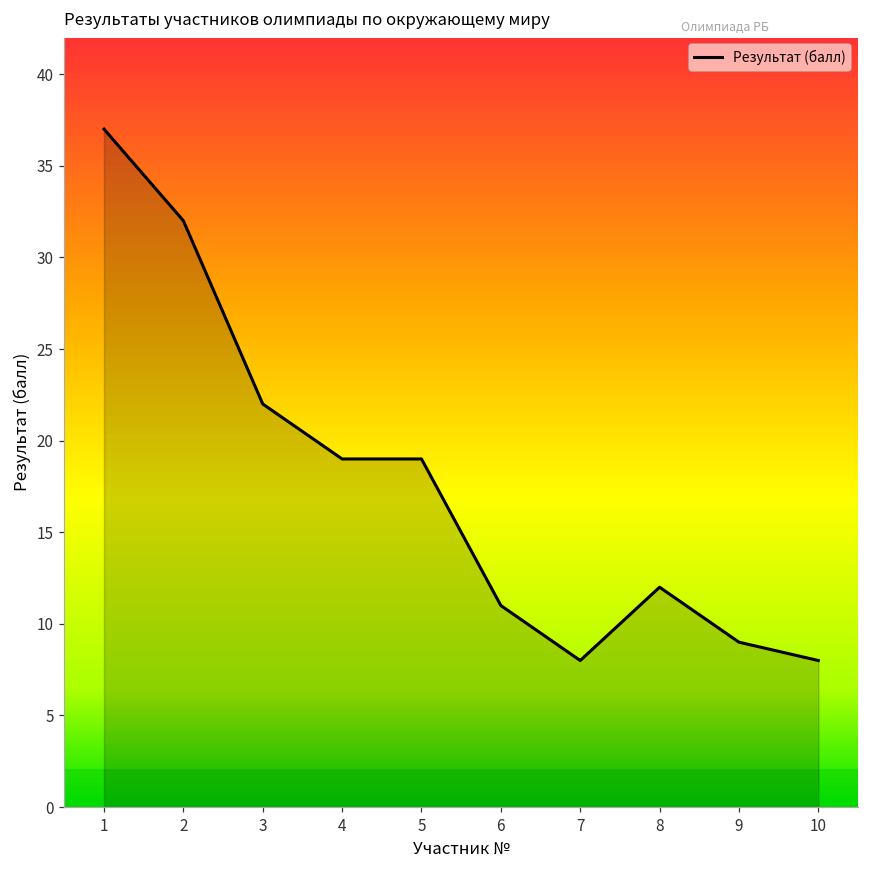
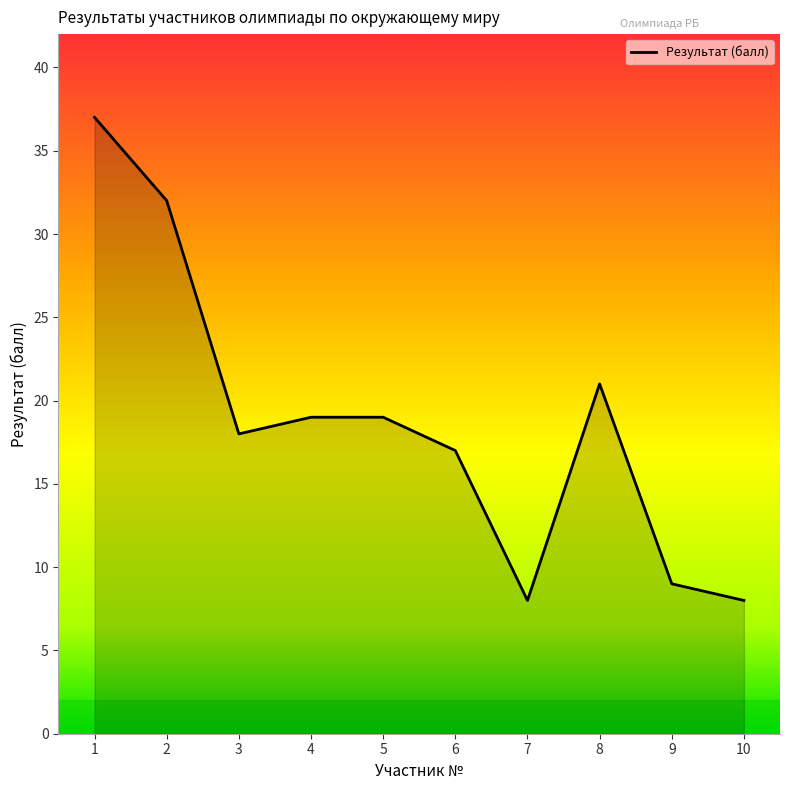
  {
    "1": 37,
    "2": 32,
-   "3": 22,
+   "3": 18,
    "4": 19,
    "5": 19,
-   "6": 11,
+   "6": 17,
    "7": 8,
-   "8": 12,
+   "8": 21,
    "9": 9,
    "10": 8
  }
